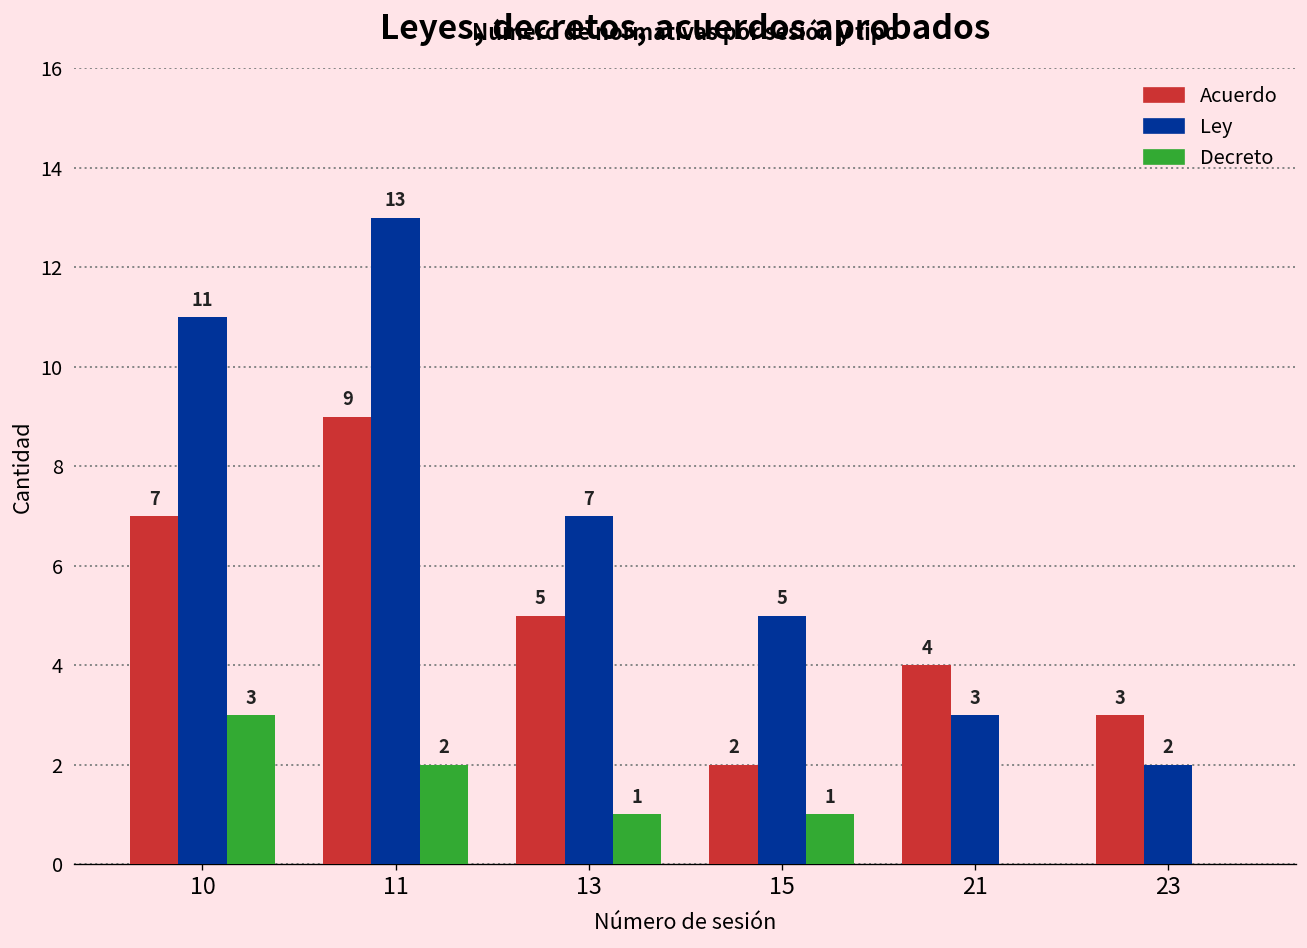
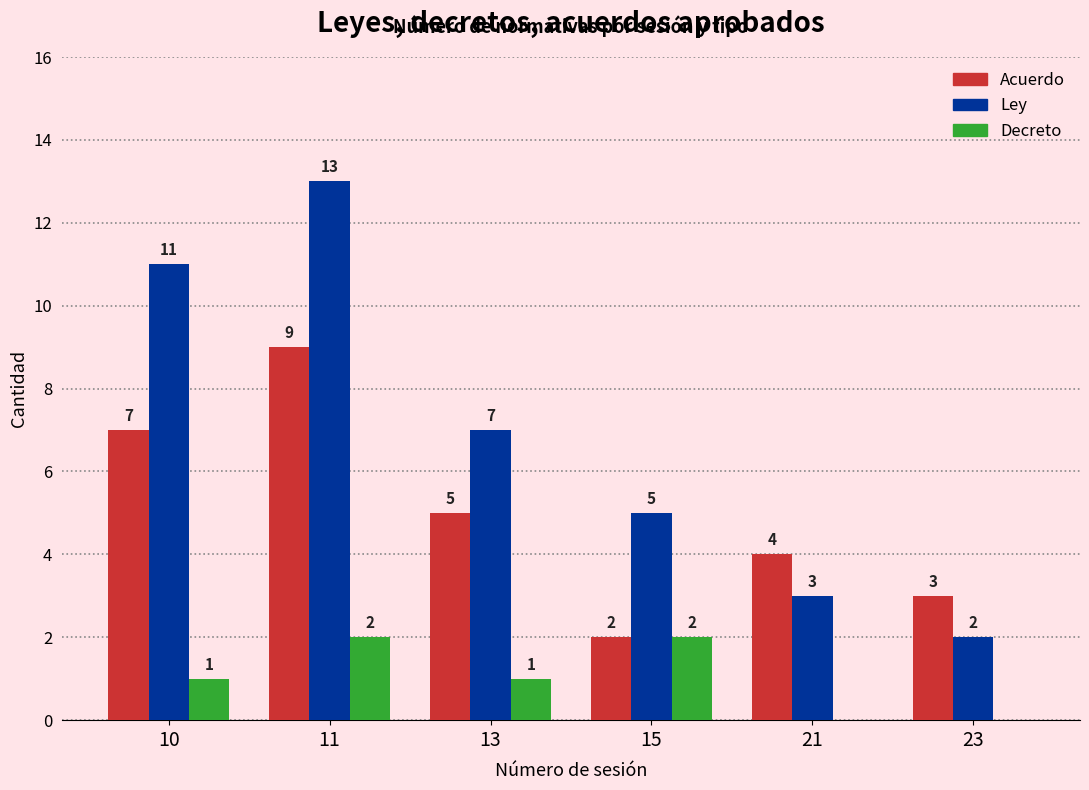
  {
    "Acuerdo": {
      "10": 7,
      "11": 9,
      "13": 5,
      "15": 2,
      "21": 4,
      "23": 3
    },
    "Ley": {
      "10": 11,
      "11": 13,
      "13": 7,
      "15": 5,
      "21": 3,
      "23": 2
    },
    "Decreto": {
-     "10": 3,
+     "10": 1,
      "11": 2,
      "13": 1,
-     "15": 1
+     "15": 2
    }
  }
